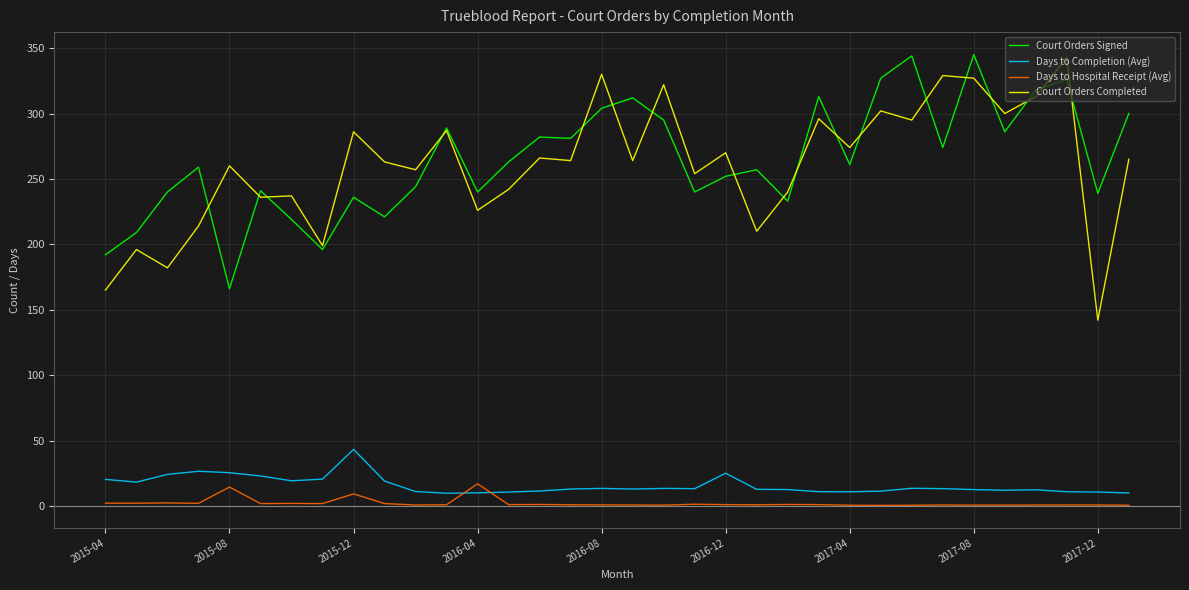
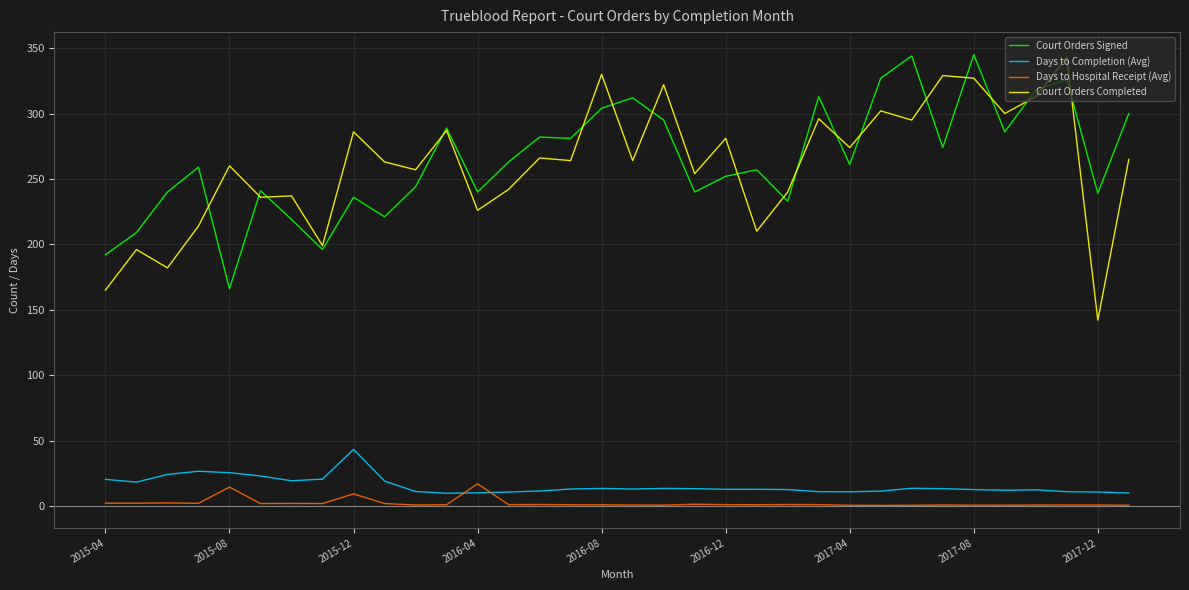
  {
    "Court Orders Signed": {
      "2015-04": 192,
      "2015-08": 166,
      "2015-12": 236,
      "2016-04": 240,
      "2016-08": 304,
      "2016-12": 252,
      "2017-04": 261,
      "2017-08": 345,
      "2017-12": 239
    },
    "Days to Completion (Avg)": {
      "2015-04": 20,
      "2015-08": 25,
      "2015-12": 43,
      "2016-04": 10,
      "2016-08": 13,
-     "2016-12": 25,
+     "2016-12": 13,
      "2017-04": 11,
      "2017-08": 13,
      "2017-12": 11
    },
    "Days to Hospital Receipt (Avg)": {
      "2015-04": 2,
      "2015-08": 14,
      "2015-12": 9,
      "2016-04": 17,
      "2016-08": 1,
      "2016-12": 1,
      "2017-04": 1,
      "2017-08": 1,
      "2017-12": 1
    },
    "Court Orders Completed": {
      "2015-04": 165,
      "2015-08": 260,
      "2015-12": 286,
      "2016-04": 226,
      "2016-08": 330,
-     "2016-12": 270,
+     "2016-12": 281,
      "2017-04": 274,
      "2017-08": 327,
      "2017-12": 142
    }
  }
